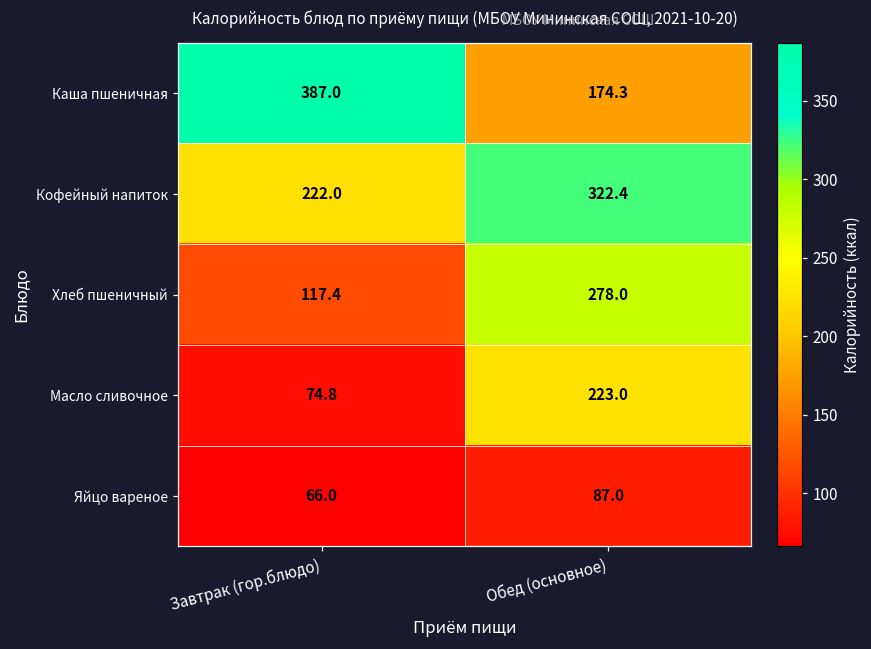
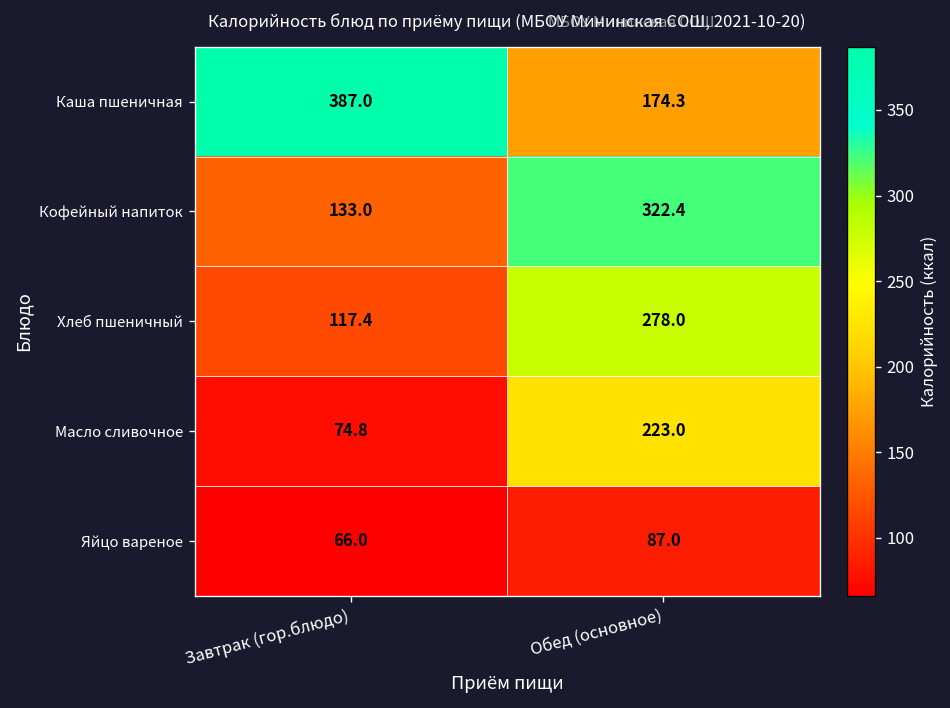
  {
    "Каша пшеничная": {
      "Завтрак (гор.блюдо)": 387.0,
      "Обед (основное)": 174.3
    },
    "Кофейный напиток": {
-     "Завтрак (гор.блюдо)": 222.0,
+     "Завтрак (гор.блюдо)": 133.0,
      "Обед (основное)": 322.4
    },
    "Хлеб пшеничный": {
      "Завтрак (гор.блюдо)": 117.4,
      "Обед (основное)": 278.0
    },
    "Масло сливочное": {
      "Завтрак (гор.блюдо)": 74.8,
      "Обед (основное)": 223.0
    },
    "Яйцо вареное": {
      "Завтрак (гор.блюдо)": 66.0,
      "Обед (основное)": 87.0
    }
  }
